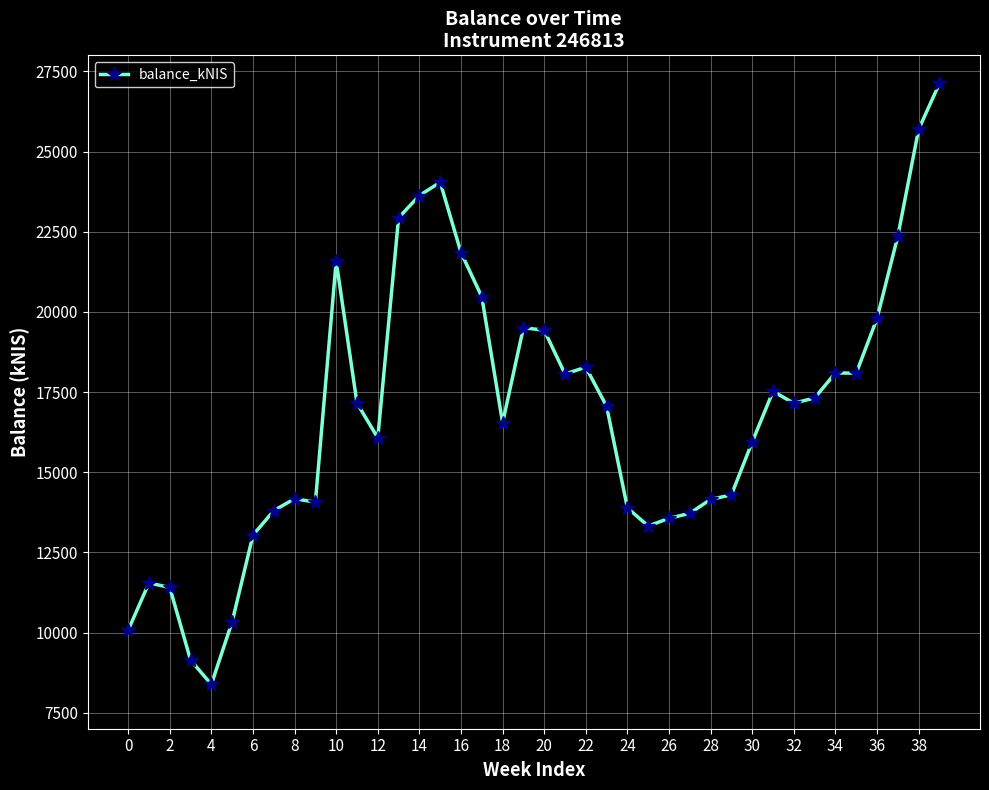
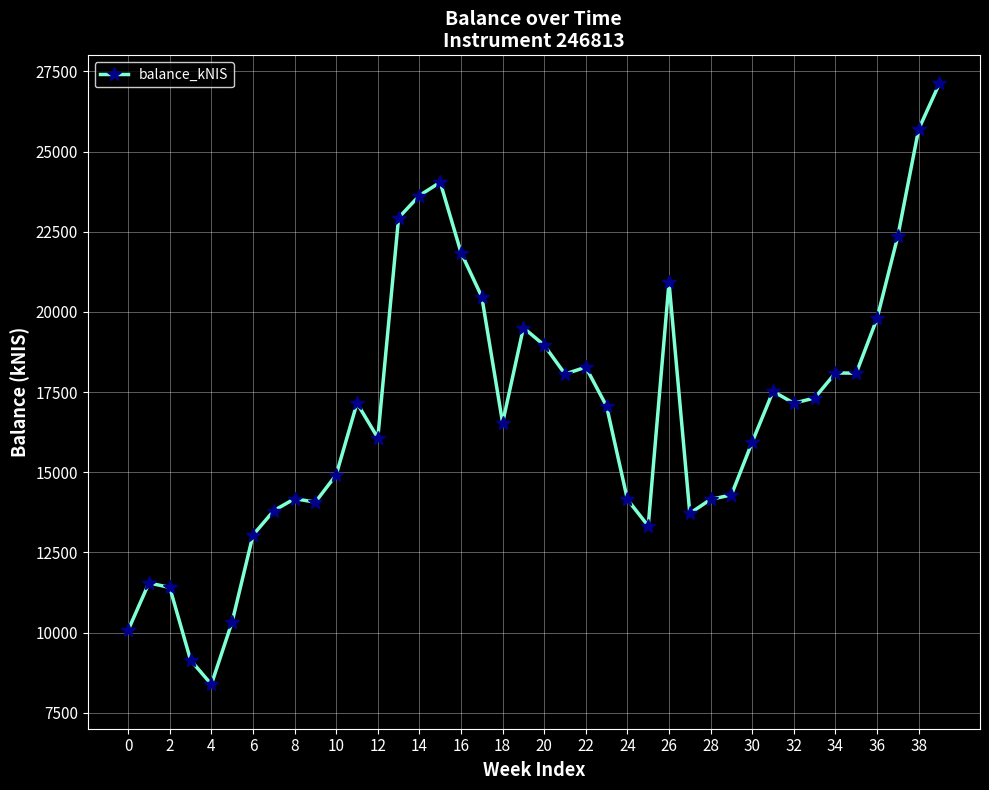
  {
    "0": 10100,
    "2": 11400,
    "4": 8400,
    "6": 13000,
    "8": 14200,
-   "10": 21600,
+   "10": 14900,
    "12": 16100,
    "14": 23600,
    "16": 21900,
    "18": 16500,
-   "20": 19400,
+   "20": 19000,
    "22": 18300,
-   "24": 13900,
-   "26": 13600,
+   "24": 14100,
+   "26": 20900,
    "28": 14200,
    "30": 15900,
    "32": 17200,
    "34": 18100,
    "36": 19800,
    "38": 25700
  }
